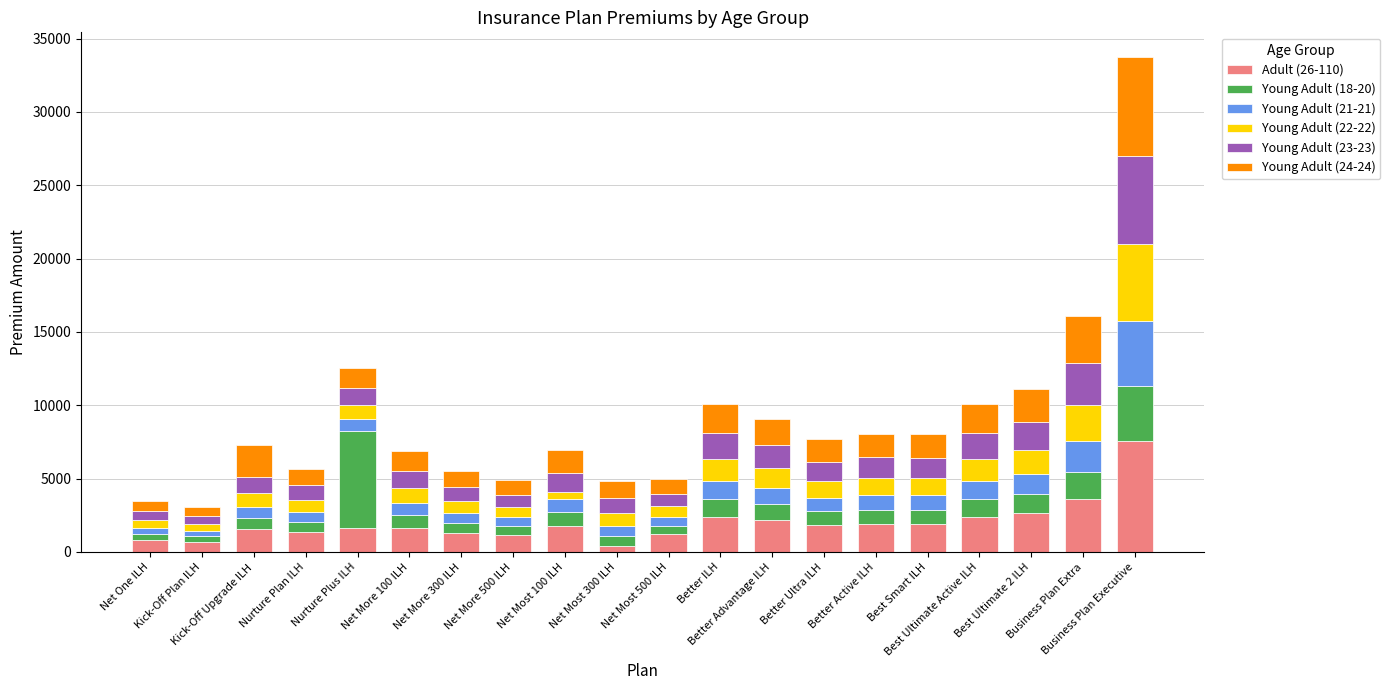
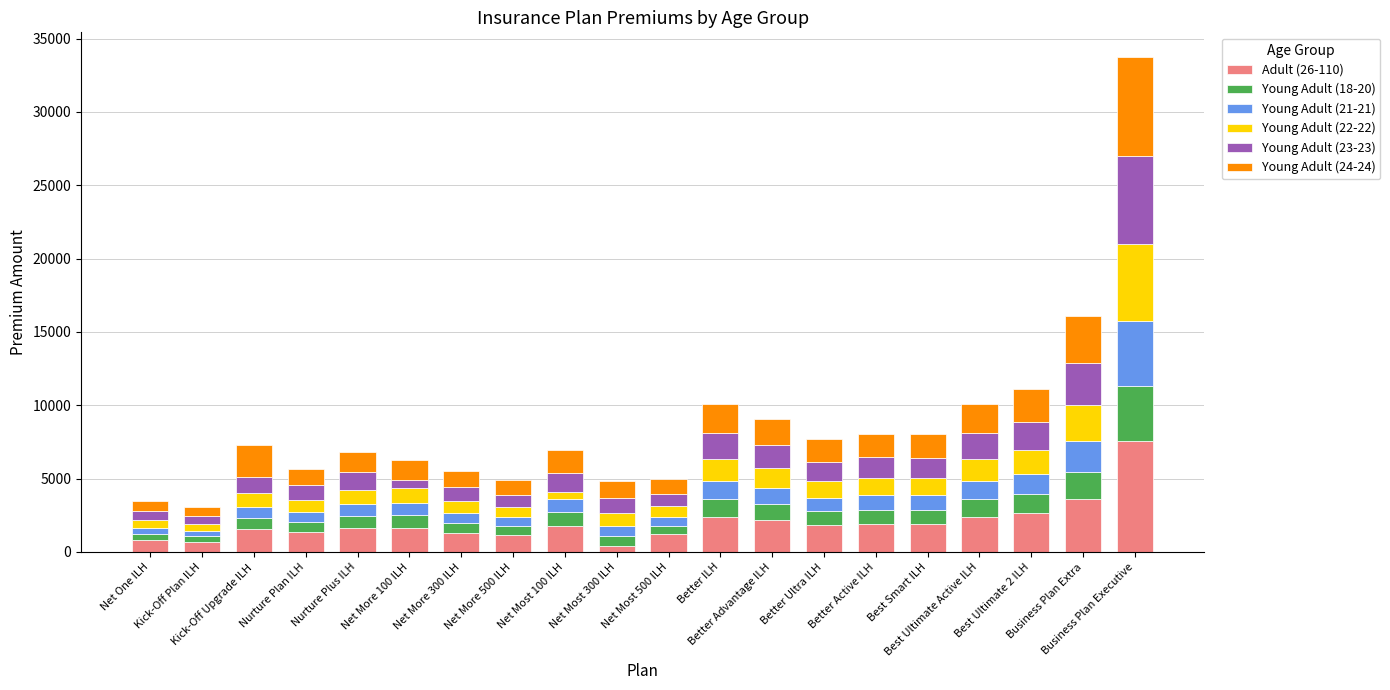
  {
    "Adult (26-110)": {
      "Net One ILH": 800,
      "Kick-Off Plan ILH": 700,
      "Kick-Off Upgrade ILH": 1500,
      "Nurture Plan ILH": 1400,
      "Nurture Plus ILH": 1600,
      "Net More 100 ILH": 1700,
      "Net More 300 ILH": 1300,
      "Net More 500 ILH": 1200,
      "Net Most 100 ILH": 1800,
      "Net Most 300 ILH": 400,
      "Net Most 500 ILH": 1200,
      "Better ILH": 2400,
      "Better Advantage ILH": 2200,
      "Better Ultra ILH": 1800,
      "Better Active ILH": 1900,
      "Best Smart ILH": 1900,
      "Best Ultimate Active ILH": 2400,
      "Best Ultimate 2 ILH": 2600,
      "Business Plan Extra": 3600,
      "Business Plan Executive": 7500
    },
    "Young Adult (18-20)": {
      "Net One ILH": 400,
      "Kick-Off Plan ILH": 400,
      "Kick-Off Upgrade ILH": 800,
      "Nurture Plan ILH": 700,
-     "Nurture Plus ILH": 6600,
+     "Nurture Plus ILH": 800,
      "Net More 100 ILH": 800,
      "Net More 300 ILH": 700,
      "Net More 500 ILH": 600,
      "Net Most 100 ILH": 900,
      "Net Most 300 ILH": 700,
      "Net Most 500 ILH": 600,
      "Better ILH": 1200,
      "Better Advantage ILH": 1100,
      "Better Ultra ILH": 900,
      "Better Active ILH": 1000,
      "Best Smart ILH": 1000,
      "Best Ultimate Active ILH": 1200,
      "Best Ultimate 2 ILH": 1300,
      "Business Plan Extra": 1800,
      "Business Plan Executive": 3800
    },
    "Young Adult (21-21)": {
      "Net One ILH": 400,
      "Kick-Off Plan ILH": 400,
      "Kick-Off Upgrade ILH": 800,
      "Nurture Plan ILH": 700,
      "Nurture Plus ILH": 800,
      "Net More 100 ILH": 800,
      "Net More 300 ILH": 700,
      "Net More 500 ILH": 600,
      "Net Most 100 ILH": 900,
      "Net Most 300 ILH": 700,
      "Net Most 500 ILH": 600,
      "Better ILH": 1200,
      "Better Advantage ILH": 1100,
      "Better Ultra ILH": 900,
      "Better Active ILH": 1000,
      "Best Smart ILH": 1000,
      "Best Ultimate Active ILH": 1200,
      "Best Ultimate 2 ILH": 1400,
      "Business Plan Extra": 2100,
      "Business Plan Executive": 4400
    },
    "Young Adult (22-22)": {
      "Net One ILH": 500,
      "Kick-Off Plan ILH": 500,
      "Kick-Off Upgrade ILH": 900,
      "Nurture Plan ILH": 800,
      "Nurture Plus ILH": 1000,
      "Net More 100 ILH": 1000,
      "Net More 300 ILH": 800,
      "Net More 500 ILH": 700,
      "Net Most 100 ILH": 500,
      "Net Most 300 ILH": 900,
      "Net Most 500 ILH": 700,
      "Better ILH": 1500,
      "Better Advantage ILH": 1300,
      "Better Ultra ILH": 1100,
      "Better Active ILH": 1200,
      "Best Smart ILH": 1200,
      "Best Ultimate Active ILH": 1500,
      "Best Ultimate 2 ILH": 1600,
      "Business Plan Extra": 2500,
      "Business Plan Executive": 5200
    },
    "Young Adult (23-23)": {
      "Net One ILH": 600,
      "Kick-Off Plan ILH": 500,
      "Kick-Off Upgrade ILH": 1100,
      "Nurture Plan ILH": 1000,
      "Nurture Plus ILH": 1200,
-     "Net More 100 ILH": 1200,
+     "Net More 100 ILH": 600,
      "Net More 300 ILH": 900,
      "Net More 500 ILH": 800,
      "Net Most 100 ILH": 1300,
      "Net Most 300 ILH": 1000,
      "Net Most 500 ILH": 800,
      "Better ILH": 1800,
      "Better Advantage ILH": 1600,
      "Better Ultra ILH": 1300,
      "Better Active ILH": 1400,
      "Best Smart ILH": 1400,
      "Best Ultimate Active ILH": 1800,
      "Best Ultimate 2 ILH": 1900,
      "Business Plan Extra": 2900,
      "Business Plan Executive": 6000
    },
    "Young Adult (24-24)": {
      "Net One ILH": 700,
      "Kick-Off Plan ILH": 600,
      "Kick-Off Upgrade ILH": 2200,
      "Nurture Plan ILH": 1100,
      "Nurture Plus ILH": 1400,
      "Net More 100 ILH": 1400,
      "Net More 300 ILH": 1100,
      "Net More 500 ILH": 1000,
      "Net Most 100 ILH": 1500,
      "Net Most 300 ILH": 1200,
      "Net Most 500 ILH": 1000,
      "Better ILH": 2000,
      "Better Advantage ILH": 1800,
      "Better Ultra ILH": 1500,
      "Better Active ILH": 1600,
      "Best Smart ILH": 1600,
      "Best Ultimate Active ILH": 2000,
      "Best Ultimate 2 ILH": 2200,
      "Business Plan Extra": 3200,
      "Business Plan Executive": 6800
    }
  }
